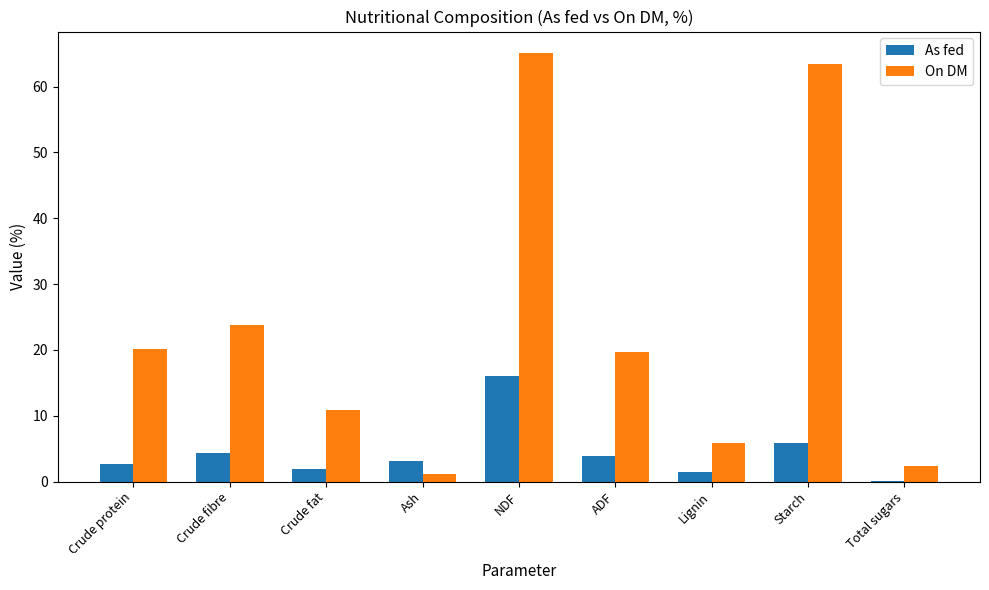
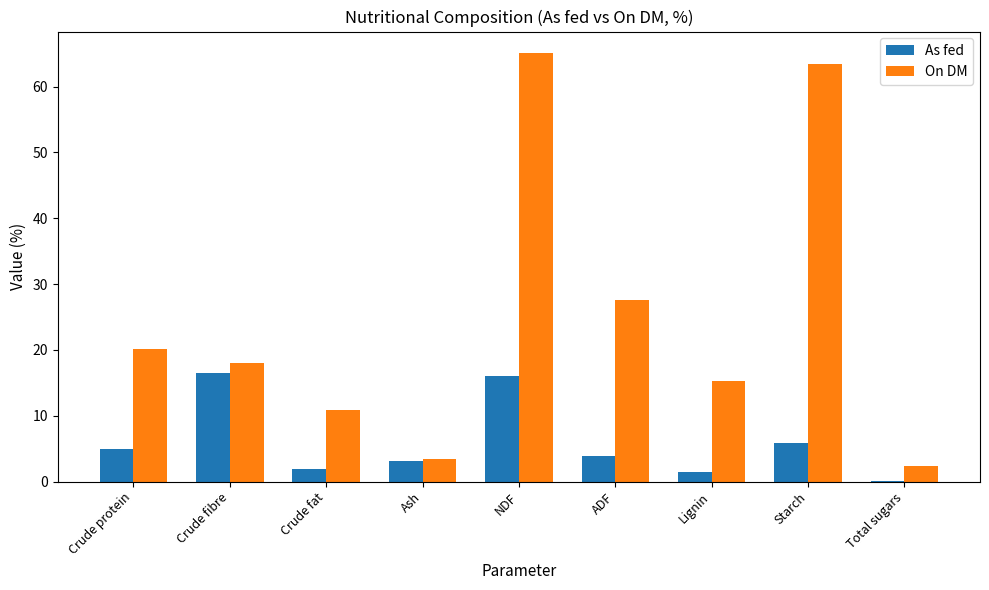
  {
    "As fed": {
-     "Crude protein": 3,
-     "Crude fibre": 4,
+     "Crude protein": 5,
+     "Crude fibre": 17,
      "Crude fat": 2,
      "Ash": 3,
      "NDF": 16,
      "ADF": 4,
      "Lignin": 2,
      "Starch": 6
    },
    "On DM": {
      "Crude protein": 20,
-     "Crude fibre": 24,
+     "Crude fibre": 18,
      "Crude fat": 11,
-     "Ash": 1,
+     "Ash": 3,
      "NDF": 65,
-     "ADF": 20,
-     "Lignin": 6,
+     "ADF": 28,
+     "Lignin": 15,
      "Starch": 63,
      "Total sugars": 2
    }
  }
